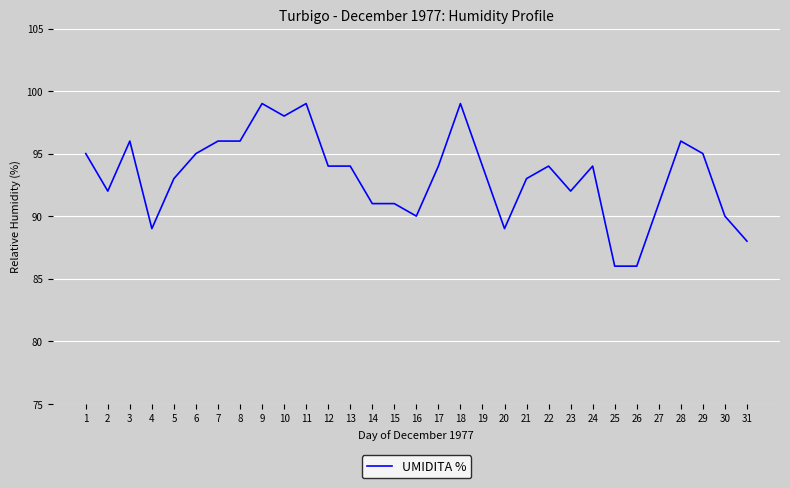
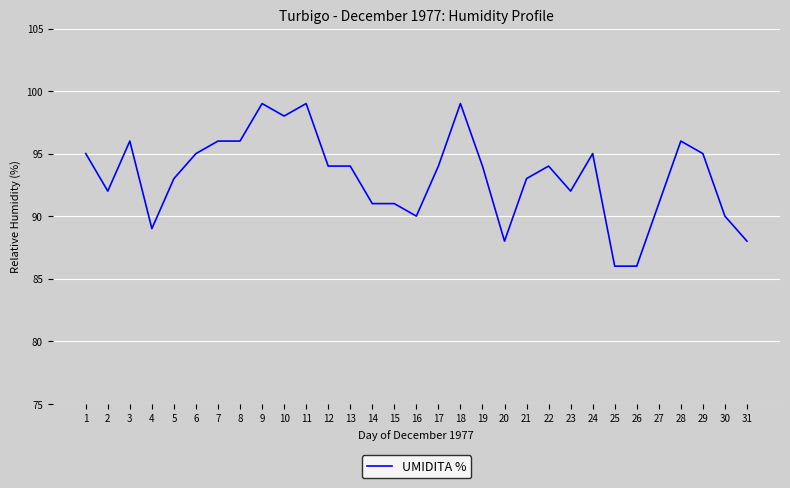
  {
    "1": 95,
    "2": 92,
    "3": 96,
    "4": 89,
    "5": 93,
    "6": 95,
    "7": 96,
    "8": 96,
    "9": 99,
    "10": 98,
    "11": 99,
    "12": 94,
    "13": 94,
    "14": 91,
    "15": 91,
    "16": 90,
    "17": 94,
    "18": 99,
    "19": 94,
-   "20": 89,
+   "20": 88,
    "21": 93,
    "22": 94,
    "23": 92,
-   "24": 94,
+   "24": 95,
    "25": 86,
    "26": 86,
    "27": 91,
    "28": 96,
    "29": 95,
    "30": 90,
    "31": 88
  }
